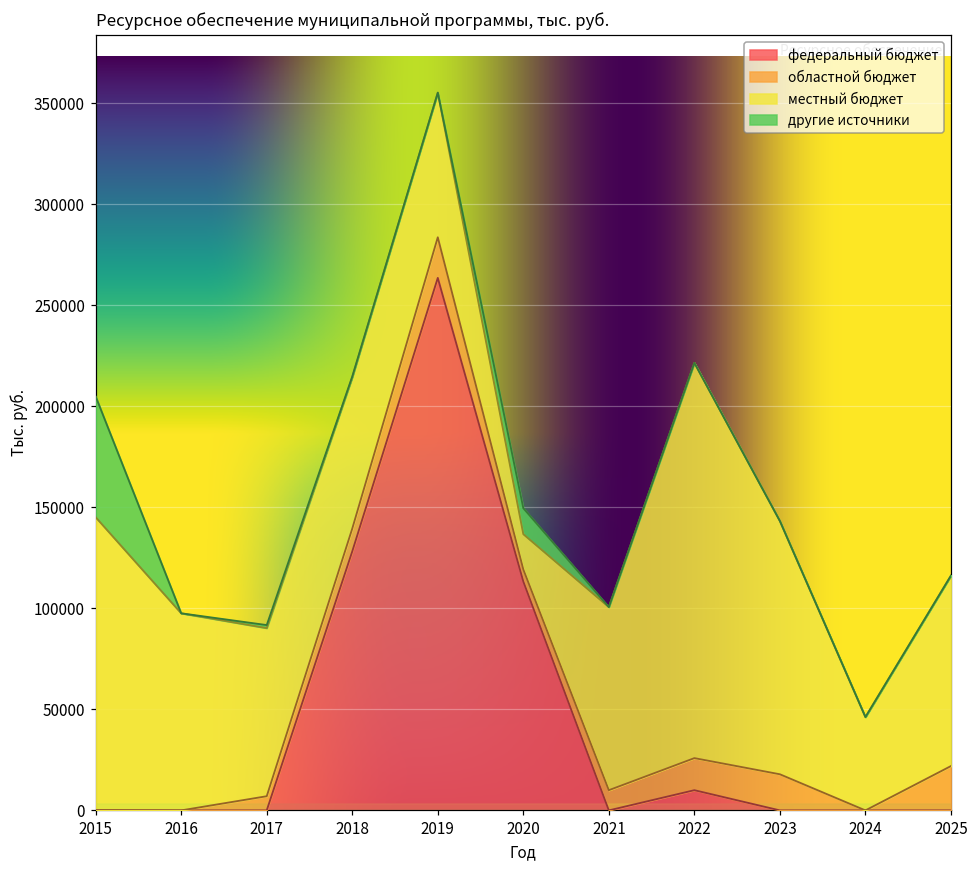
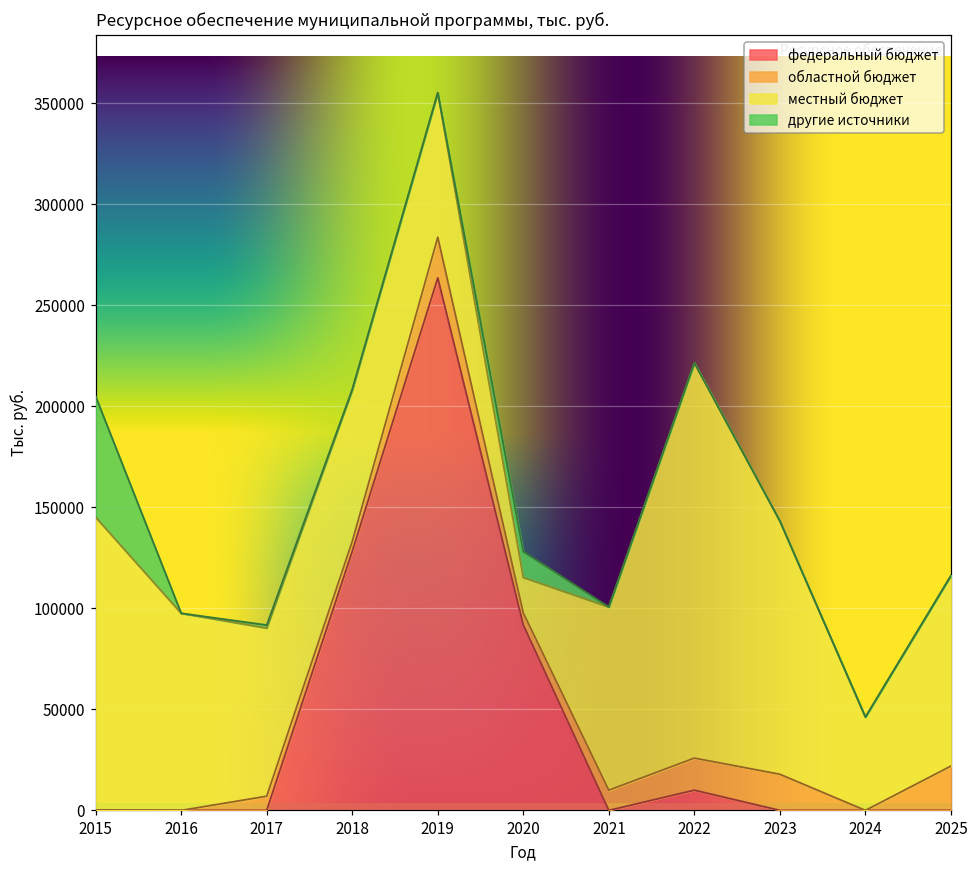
  {
    "федеральный бюджет": {
      "2018": 128000,
      "2019": 264000,
-     "2020": 113000,
+     "2020": 92000,
      "2022": 10000
    },
    "областной бюджет": {
      "2017": 7000,
-     "2018": 11000,
+     "2018": 5000,
      "2019": 20000,
      "2020": 6000,
      "2021": 10000,
      "2022": 16000,
      "2023": 18000,
      "2025": 22000
    },
    "местный бюджет": {
      "2015": 145000,
      "2017": 83000,
      "2020": 17000
    },
    "другие источники": {
      "2015": 60000,
      "2017": 2000,
      "2020": 13000
    }
  }
